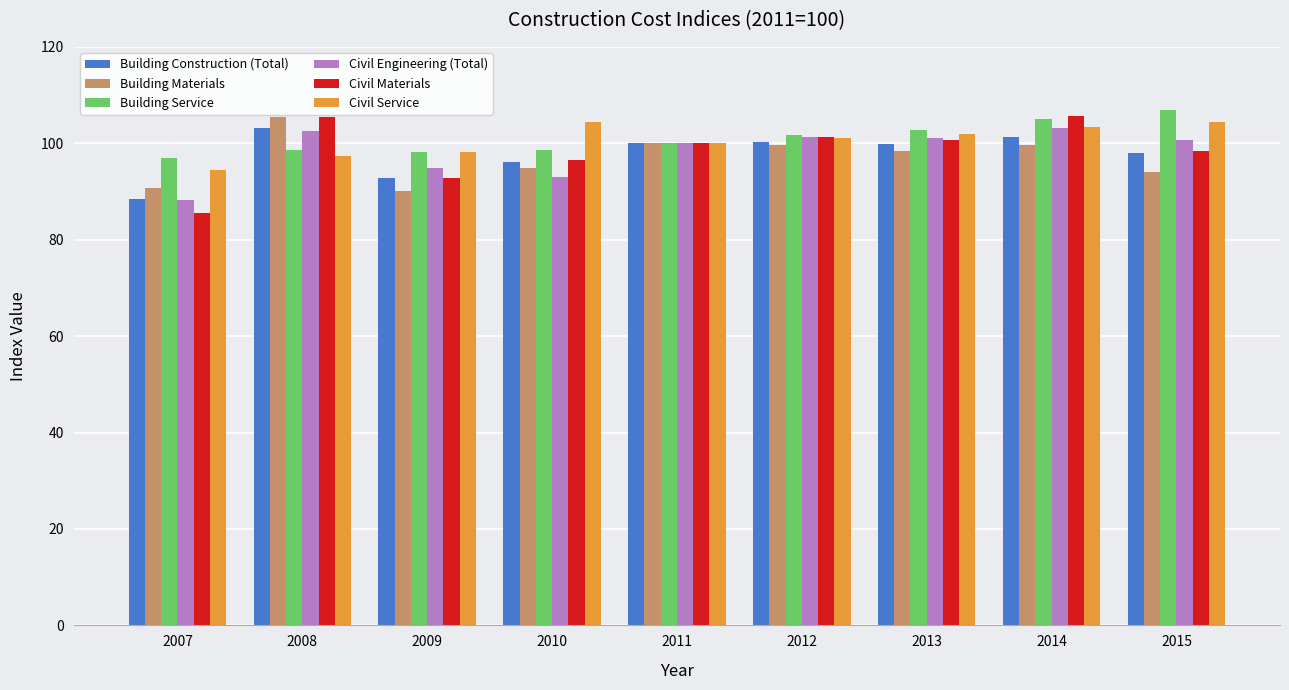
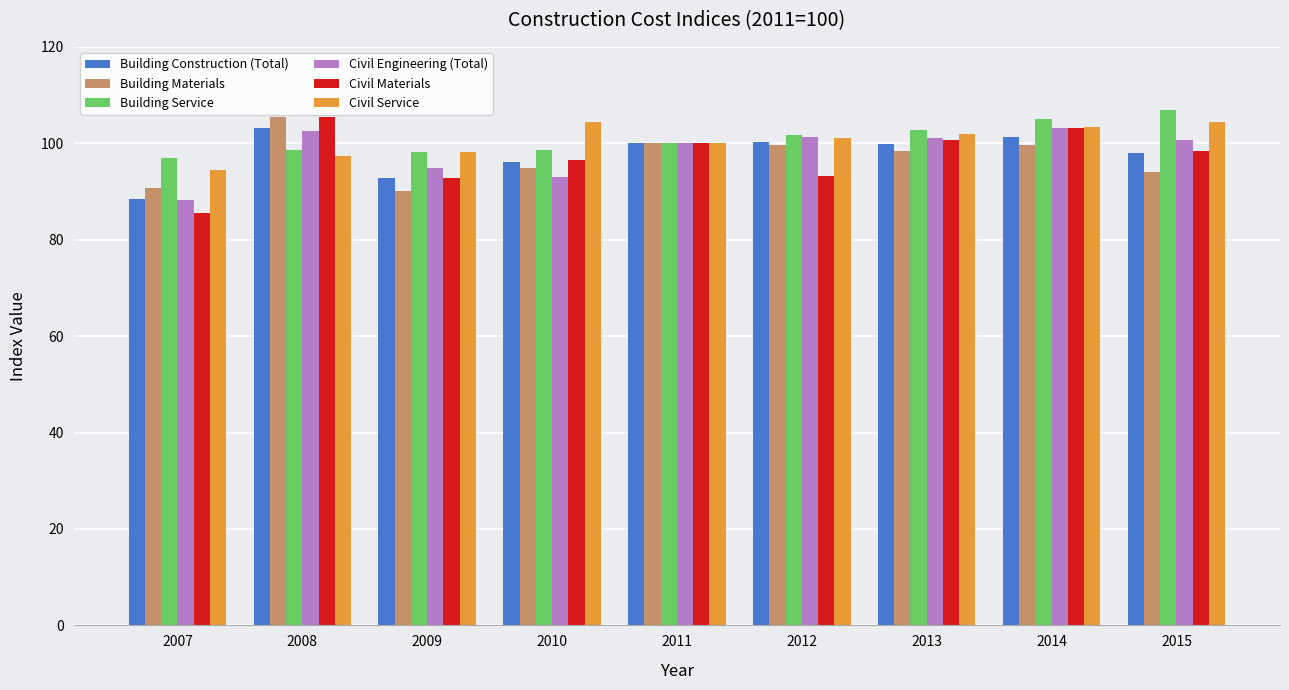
  {
    "Building Construction (Total)": {
      "2007": 89,
      "2008": 103,
      "2009": 93,
      "2010": 96,
      "2011": 100,
      "2012": 100,
      "2013": 100,
      "2014": 101,
      "2015": 98
    },
    "Building Materials": {
      "2007": 91,
      "2008": 106,
      "2009": 90,
      "2010": 95,
      "2011": 100,
      "2012": 100,
      "2013": 98,
      "2014": 100,
      "2015": 94
    },
    "Building Service": {
      "2007": 97,
      "2008": 99,
      "2009": 98,
      "2010": 99,
      "2011": 100,
      "2012": 102,
      "2013": 103,
      "2014": 105,
      "2015": 107
    },
    "Civil Engineering (Total)": {
      "2007": 88,
      "2008": 103,
      "2009": 95,
      "2010": 93,
      "2011": 100,
      "2012": 101,
      "2013": 101,
      "2014": 103,
      "2015": 101
    },
    "Civil Materials": {
      "2007": 86,
      "2008": 106,
      "2009": 93,
      "2010": 97,
      "2011": 100,
-     "2012": 101,
+     "2012": 93,
      "2013": 101,
-     "2014": 106,
+     "2014": 103,
      "2015": 98
    },
    "Civil Service": {
      "2007": 94,
      "2008": 97,
      "2009": 98,
      "2010": 104,
      "2011": 100,
      "2012": 101,
      "2013": 102,
      "2014": 103,
      "2015": 104
    }
  }
